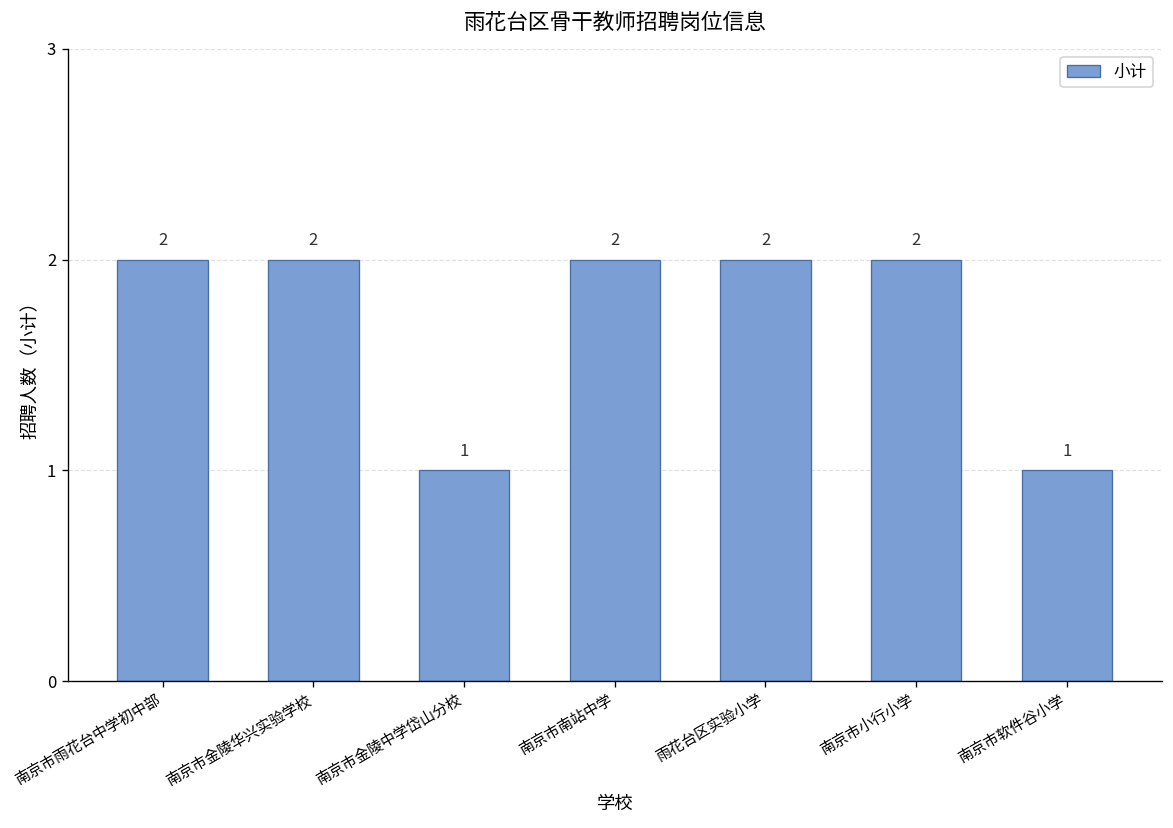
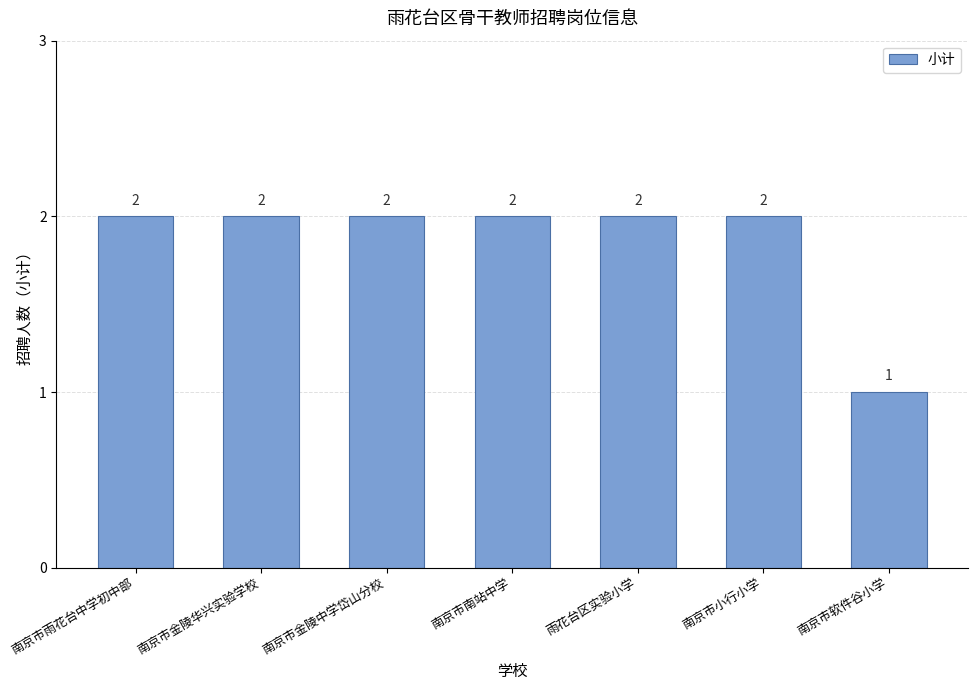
  {
    "南京市雨花台中学初中部": 2,
    "南京市金陵华兴实验学校": 2,
-   "南京市金陵中学岱山分校": 1,
+   "南京市金陵中学岱山分校": 2,
    "南京市南站中学": 2,
    "雨花台区实验小学": 2,
    "南京市小行小学": 2,
    "南京市软件谷小学": 1
  }
